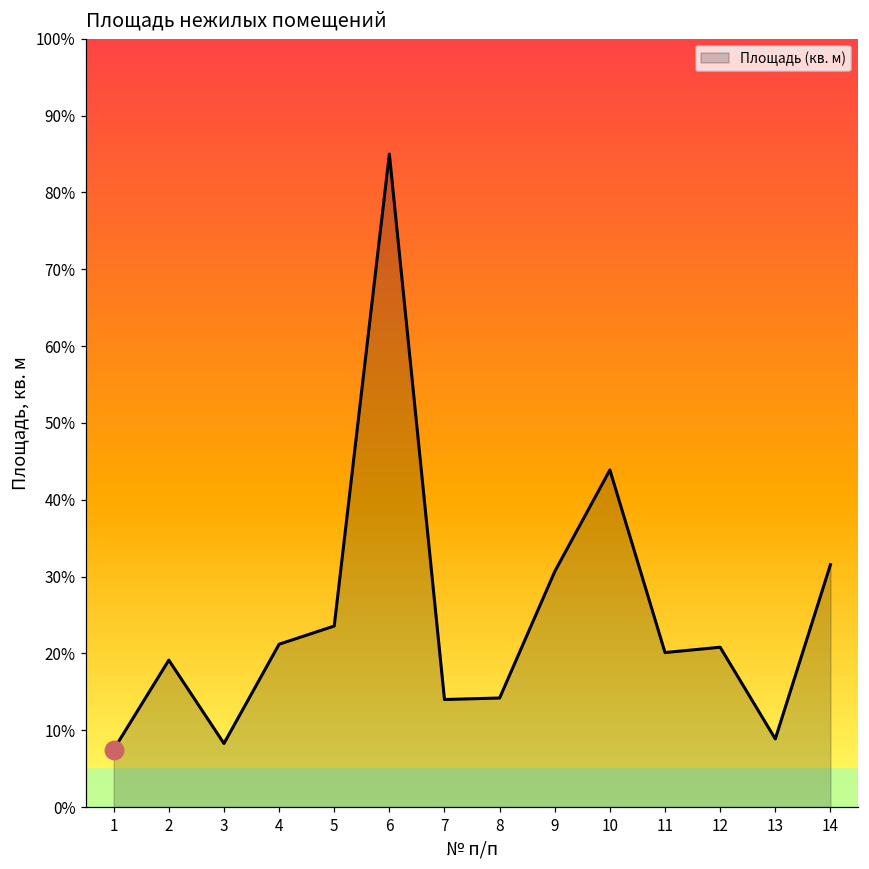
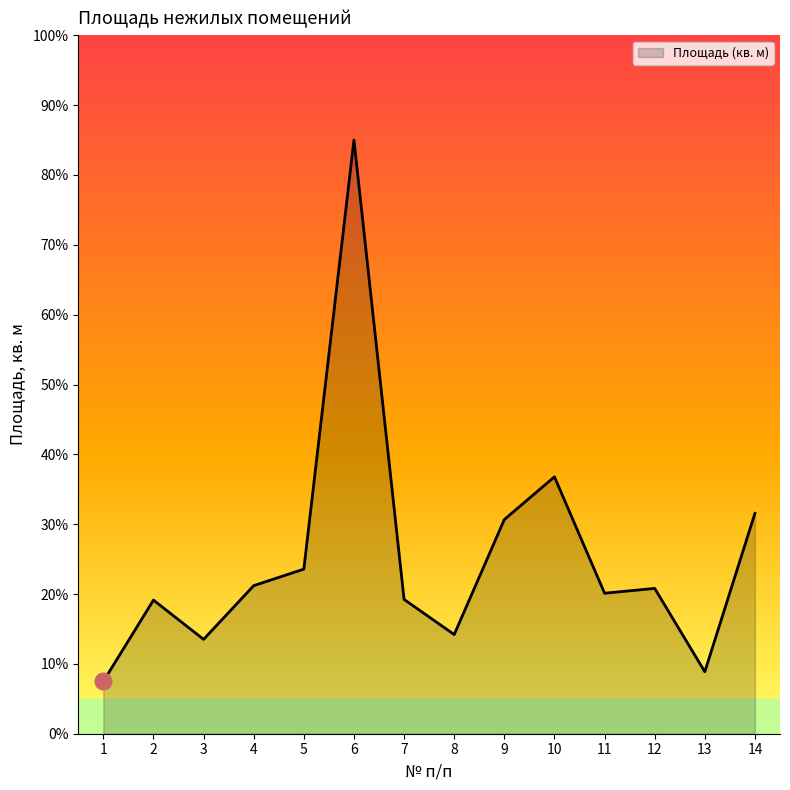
  {
    "Площадь (кв. м)": {
      "2": "19%",
-     "3": "8%",
+     "3": "14%",
      "4": "21%",
      "5": "24%",
      "6": "85%",
-     "7": "14%",
+     "7": "19%",
      "8": "14%",
      "9": "31%",
-     "10": "44%",
+     "10": "37%",
      "11": "20%",
      "12": "21%",
      "13": "9%",
      "14": "32%"
    }
  }
